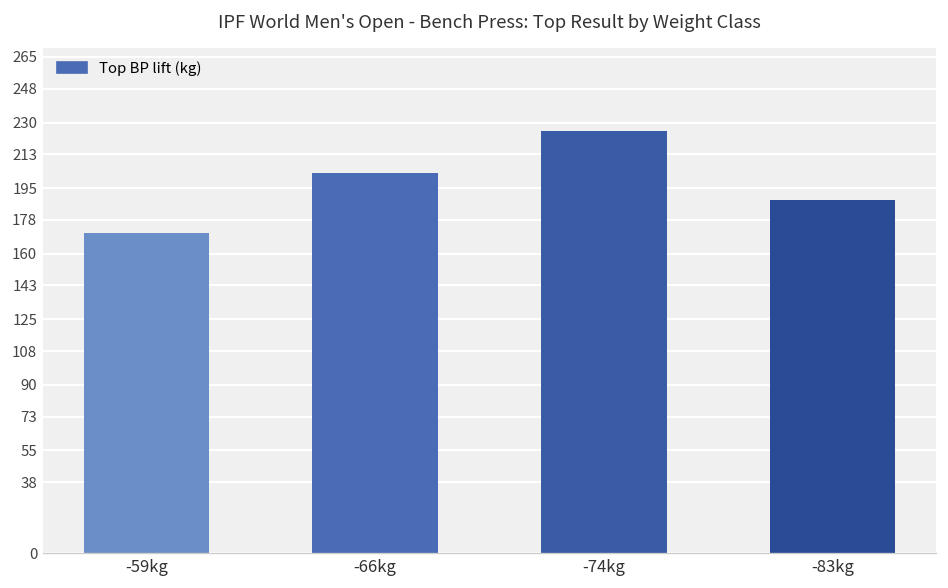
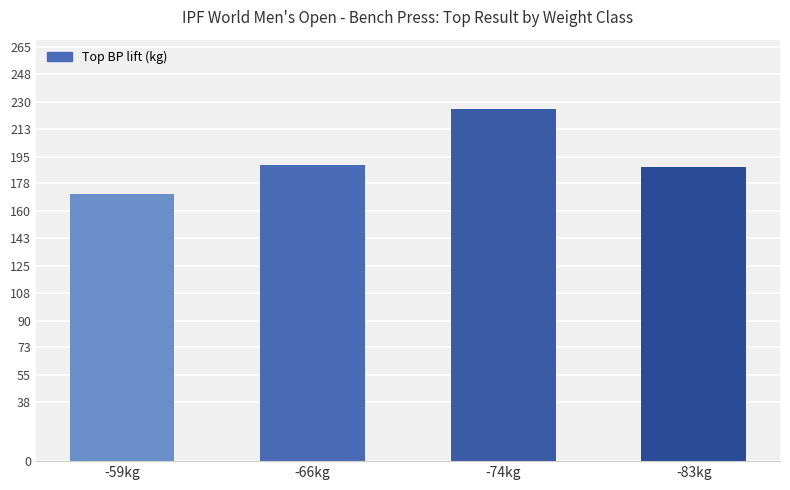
  {
    "-59kg": 171,
-   "-66kg": 203,
+   "-66kg": 190,
    "-74kg": 226,
    "-83kg": 189
  }
